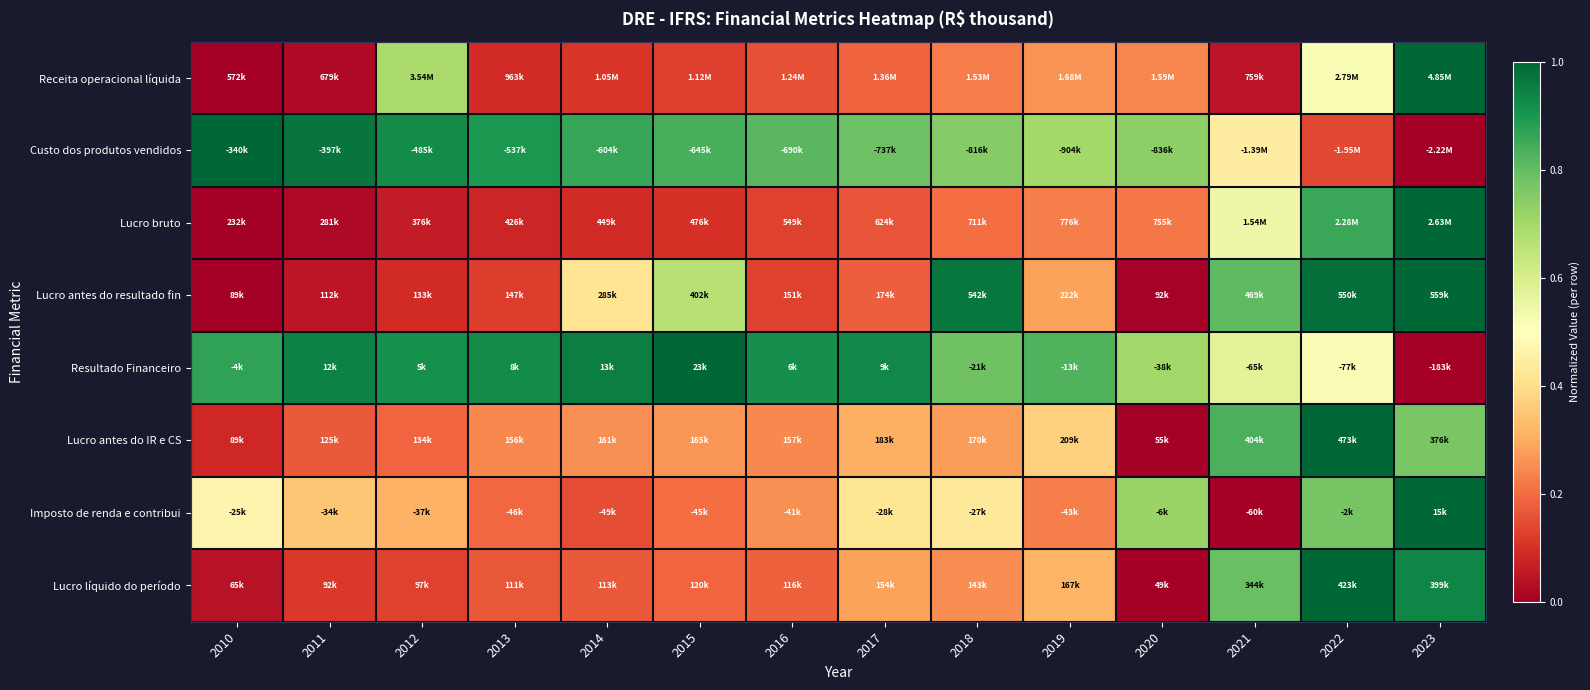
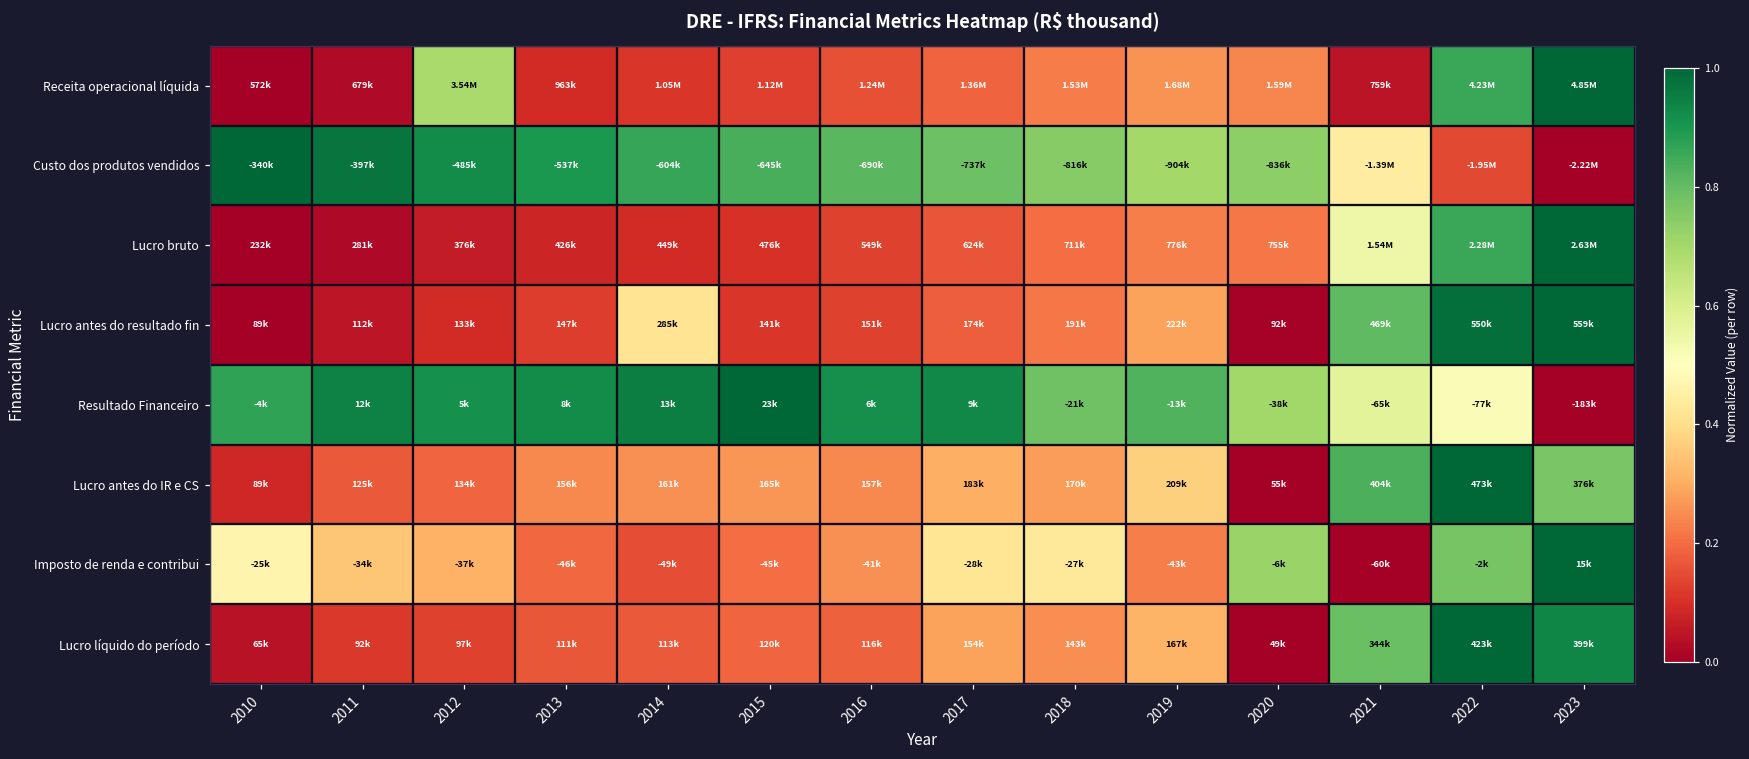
  {
    "Receita operacional líquida": {
      "2010": "572k",
      "2011": "679k",
      "2012": "3.54M",
      "2013": "963k",
      "2014": "1.05M",
      "2015": "1.12M",
      "2016": "1.24M",
      "2017": "1.36M",
      "2018": "1.53M",
      "2019": "1.68M",
      "2020": "1.59M",
      "2021": "759k",
-     "2022": "2.79M",
+     "2022": "4.23M",
      "2023": "4.85M"
    },
    "Custo dos produtos vendidos": {
      "2010": "-340k",
      "2011": "-397k",
      "2012": "-485k",
      "2013": "-537k",
      "2014": "-604k",
      "2015": "-645k",
      "2016": "-690k",
      "2017": "-737k",
      "2018": "-816k",
      "2019": "-904k",
      "2020": "-836k",
      "2021": "-1.39M",
      "2022": "-1.95M",
      "2023": "-2.22M"
    },
    "Lucro bruto": {
      "2010": "232k",
      "2011": "281k",
      "2012": "376k",
      "2013": "426k",
      "2014": "449k",
      "2015": "476k",
      "2016": "549k",
      "2017": "624k",
      "2018": "711k",
      "2019": "776k",
      "2020": "755k",
      "2021": "1.54M",
      "2022": "2.28M",
      "2023": "2.63M"
    },
    "Lucro antes do resultado fin": {
      "2010": "89k",
      "2011": "112k",
      "2012": "133k",
      "2013": "147k",
      "2014": "285k",
-     "2015": "402k",
+     "2015": "141k",
      "2016": "151k",
      "2017": "174k",
-     "2018": "542k",
+     "2018": "191k",
      "2019": "222k",
      "2020": "92k",
      "2021": "469k",
      "2022": "550k",
      "2023": "559k"
    },
    "Resultado Financeiro": {
      "2010": "-4k",
      "2011": "12k",
      "2012": "5k",
      "2013": "8k",
      "2014": "13k",
      "2015": "23k",
      "2016": "6k",
      "2017": "9k",
      "2018": "-21k",
      "2019": "-13k",
      "2020": "-38k",
      "2021": "-65k",
      "2022": "-77k",
      "2023": "-183k"
    },
    "Lucro antes do IR e CS": {
      "2010": "89k",
      "2011": "125k",
      "2012": "134k",
      "2013": "156k",
      "2014": "161k",
      "2015": "165k",
      "2016": "157k",
      "2017": "183k",
      "2018": "170k",
      "2019": "209k",
      "2020": "55k",
      "2021": "404k",
      "2022": "473k",
      "2023": "376k"
    },
    "Imposto de renda e contribui": {
      "2010": "-25k",
      "2011": "-34k",
      "2012": "-37k",
      "2013": "-46k",
      "2014": "-49k",
      "2015": "-45k",
      "2016": "-41k",
      "2017": "-28k",
      "2018": "-27k",
      "2019": "-43k",
      "2020": "-6k",
      "2021": "-60k",
      "2022": "-2k",
      "2023": "15k"
    },
    "Lucro líquido do período": {
      "2010": "65k",
      "2011": "92k",
      "2012": "97k",
      "2013": "111k",
      "2014": "113k",
      "2015": "120k",
      "2016": "116k",
      "2017": "154k",
      "2018": "143k",
      "2019": "167k",
      "2020": "49k",
      "2021": "344k",
      "2022": "423k",
      "2023": "399k"
    }
  }
